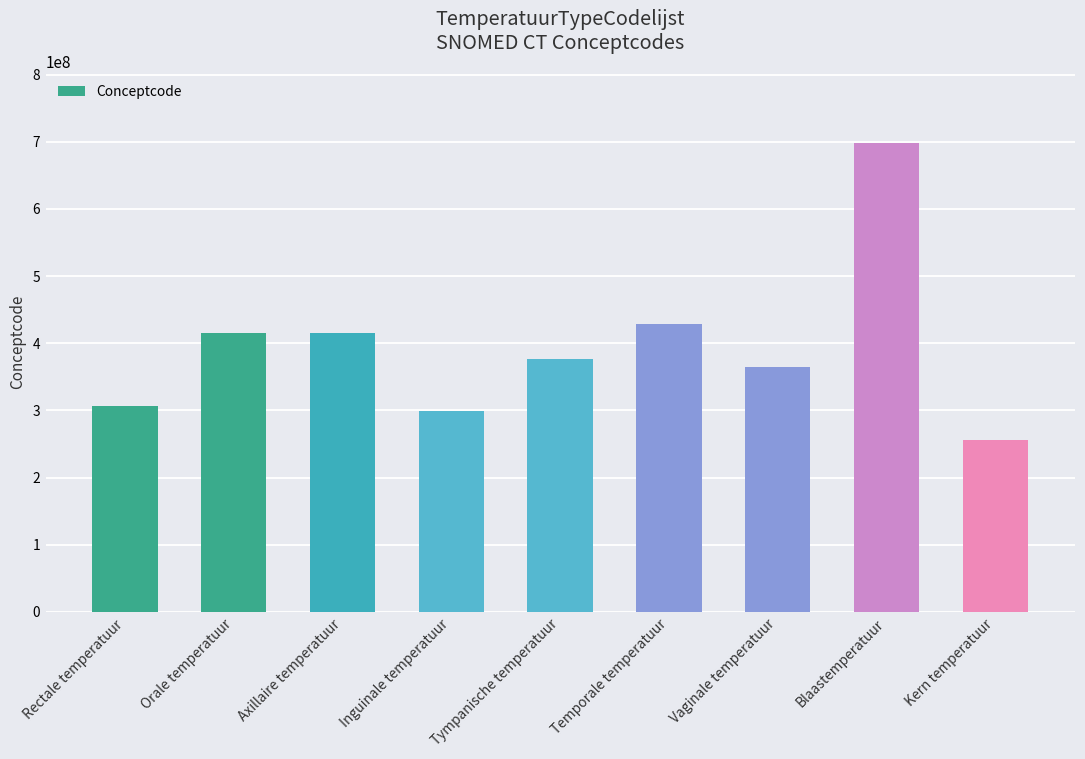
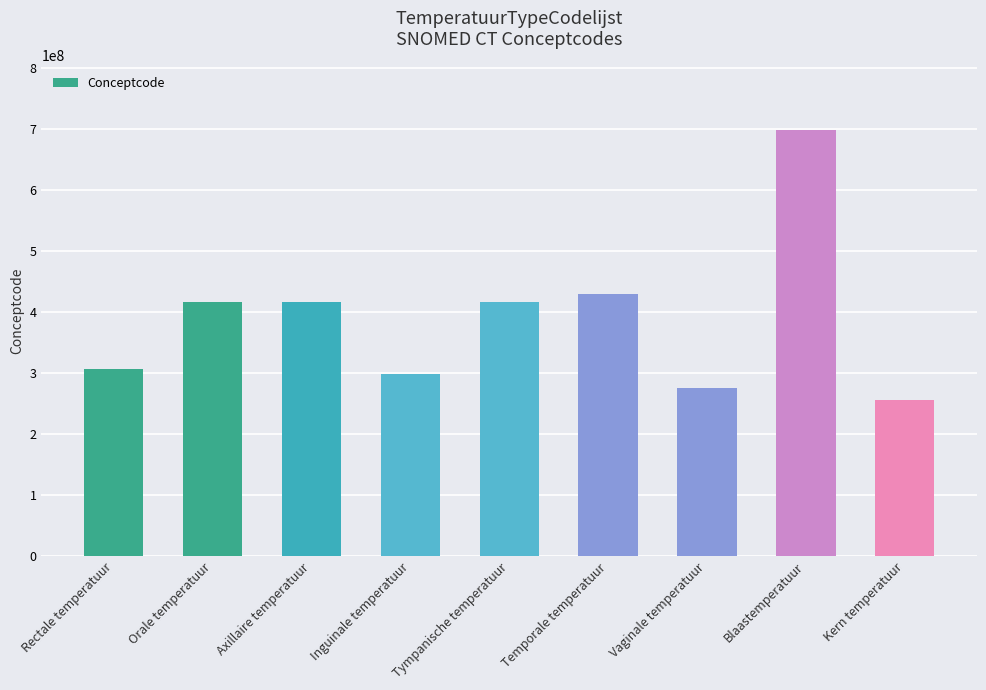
  {
    "Rectale temperatuur": 310000000,
    "Orale temperatuur": 420000000,
    "Axillaire temperatuur": 420000000,
    "Inguinale temperatuur": 300000000,
-   "Tympanische temperatuur": 380000000,
+   "Tympanische temperatuur": 420000000,
    "Temporale temperatuur": 430000000,
-   "Vaginale temperatuur": 360000000,
+   "Vaginale temperatuur": 280000000,
    "Blaastemperatuur": 700000000,
    "Kern temperatuur": 260000000
  }
